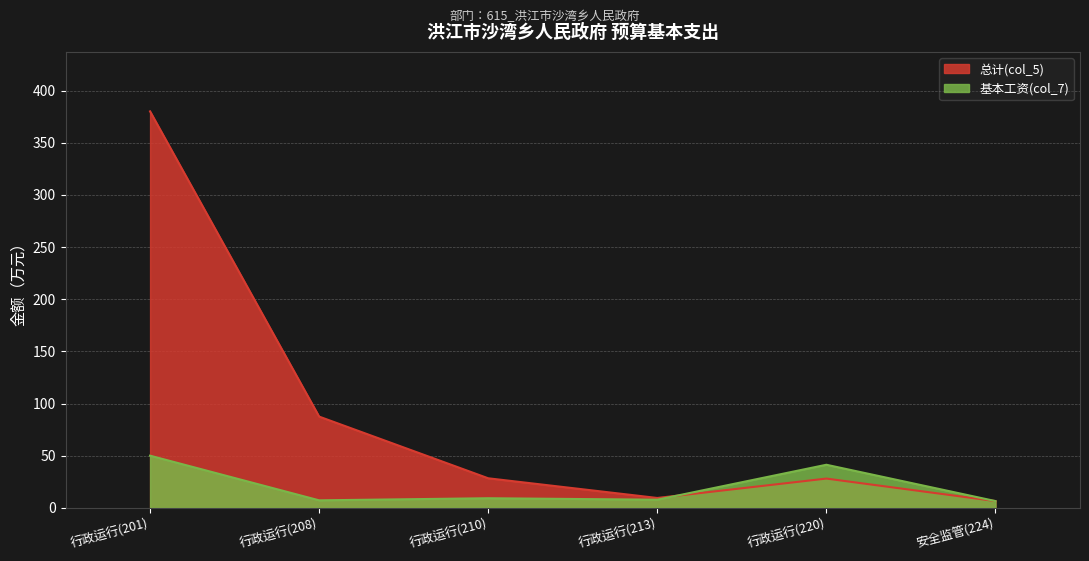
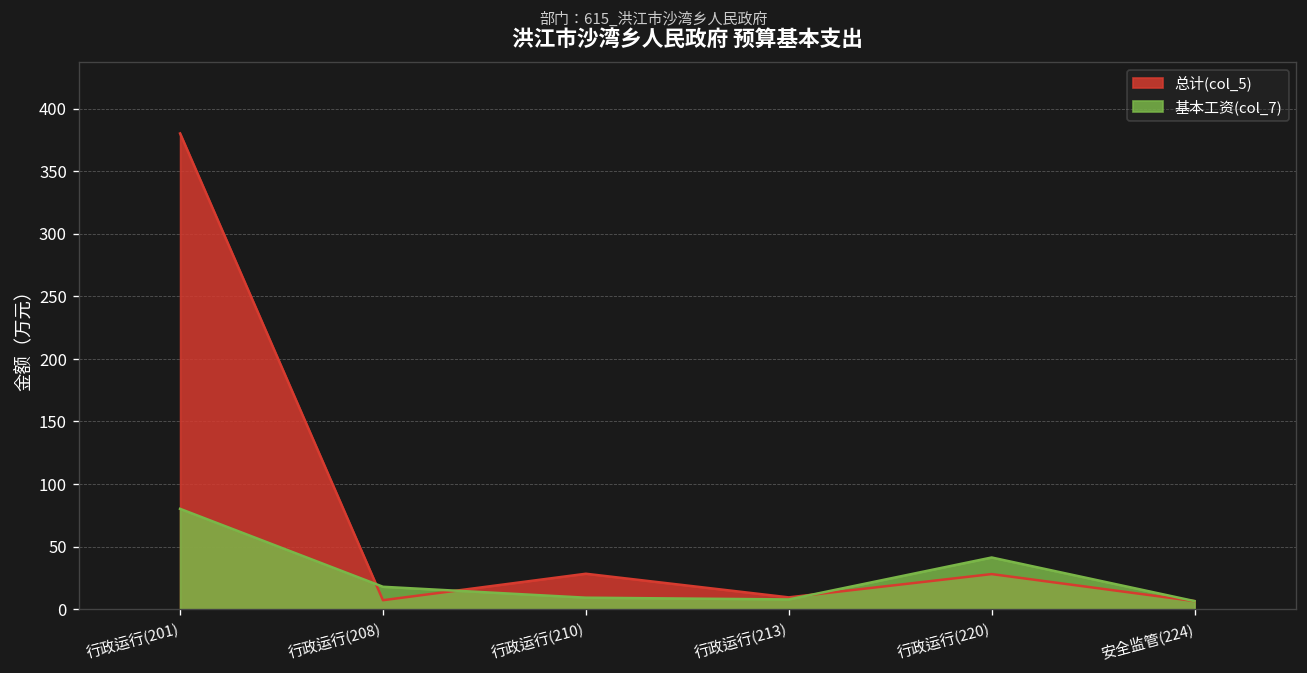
  {
    "总计(col_5)": {
      "行政运行(201)": 380,
-     "行政运行(208)": 88,
+     "行政运行(208)": 7,
      "行政运行(210)": 28,
      "行政运行(220)": 28
    },
    "基本工资(col_7)": {
-     "行政运行(201)": 50,
-     "行政运行(208)": 7,
+     "行政运行(201)": 80,
+     "行政运行(208)": 18,
      "行政运行(210)": 9,
      "行政运行(220)": 41
    }
  }
